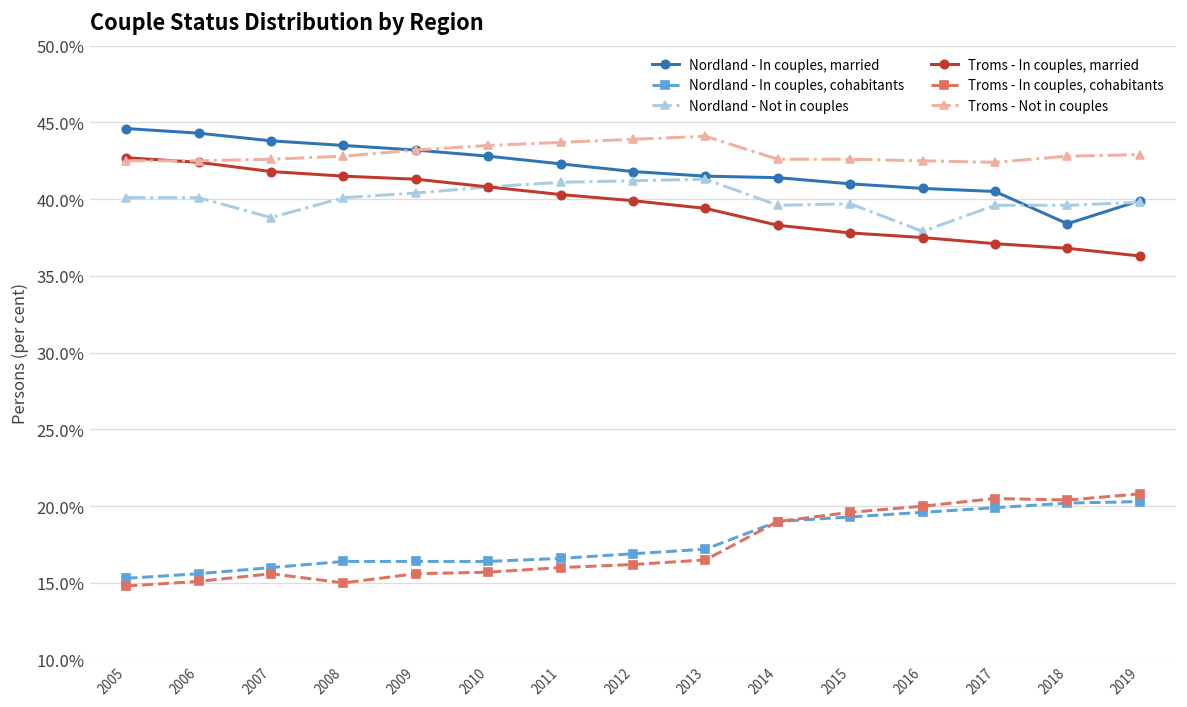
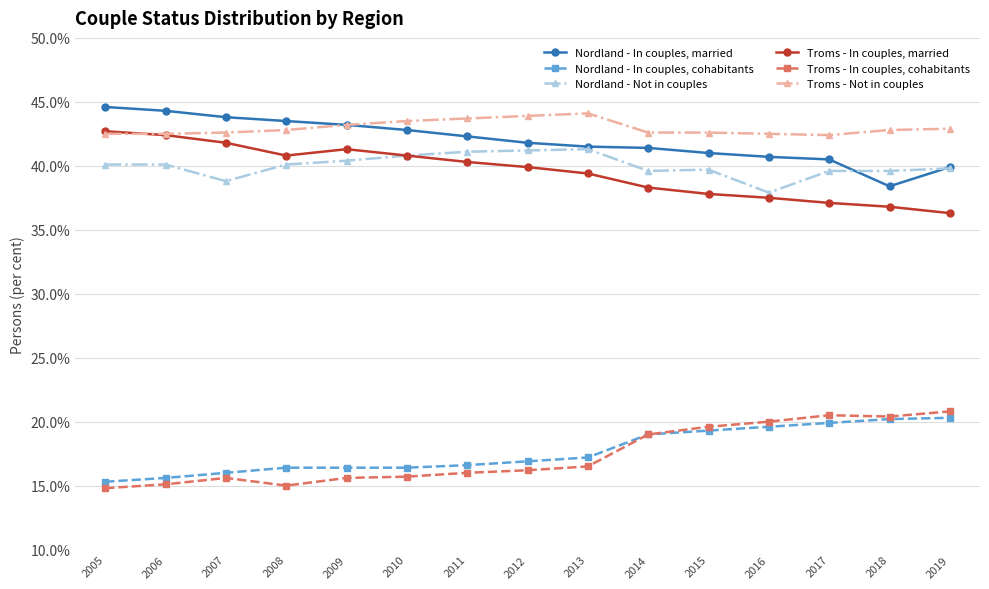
  {
    "Nordland - In couples, married": {
      "2005": "44.6%",
      "2006": "44.3%",
      "2007": "43.8%",
      "2008": "43.5%",
      "2010": "42.8%",
      "2011": "42.3%",
      "2012": "41.8%",
      "2013": "41.5%",
      "2014": "41.4%",
      "2015": "41.0%",
      "2016": "40.7%",
      "2017": "40.5%",
      "2018": "38.4%"
    },
    "Nordland - In couples, cohabitants": {
      "2005": "15.3%",
      "2006": "15.6%",
      "2007": "16.0%",
      "2008": "16.4%",
      "2009": "16.4%",
      "2010": "16.4%",
      "2011": "16.6%",
      "2012": "16.9%",
      "2013": "17.2%",
      "2015": "19.3%",
      "2016": "19.6%",
      "2017": "19.9%",
      "2018": "20.2%",
      "2019": "20.3%"
    },
    "Nordland - Not in couples": {
      "2005": "40.1%",
      "2006": "40.1%",
      "2007": "38.8%",
      "2008": "40.1%",
      "2009": "40.4%",
      "2011": "41.1%",
      "2012": "41.2%",
      "2013": "41.3%",
      "2014": "39.6%",
      "2015": "39.7%",
      "2016": "37.9%",
      "2017": "39.6%",
      "2018": "39.6%"
    },
    "Troms - In couples, married": {
      "2007": "41.8%",
-     "2008": "41.5%",
+     "2008": "40.8%",
      "2009": "41.3%",
      "2011": "40.3%",
      "2012": "39.9%",
      "2013": "39.4%",
      "2014": "38.3%",
      "2015": "37.8%",
      "2016": "37.5%",
      "2017": "37.1%",
      "2018": "36.8%",
      "2019": "36.3%"
    },
    "Troms - In couples, cohabitants": {
      "2005": "14.8%",
      "2006": "15.1%",
      "2007": "15.6%",
      "2008": "15.0%",
      "2009": "15.6%",
      "2010": "15.7%",
      "2011": "16.0%",
      "2012": "16.2%",
      "2013": "16.5%",
      "2015": "19.6%",
      "2016": "20.0%",
      "2017": "20.5%",
      "2018": "20.4%",
      "2019": "20.8%"
    },
    "Troms - Not in couples": {
      "2007": "42.6%",
      "2008": "42.8%",
      "2010": "43.5%",
      "2011": "43.7%",
      "2012": "43.9%",
      "2013": "44.1%",
      "2014": "42.6%",
      "2015": "42.6%",
      "2016": "42.5%",
      "2017": "42.4%",
      "2018": "42.8%",
      "2019": "42.9%"
    }
  }
